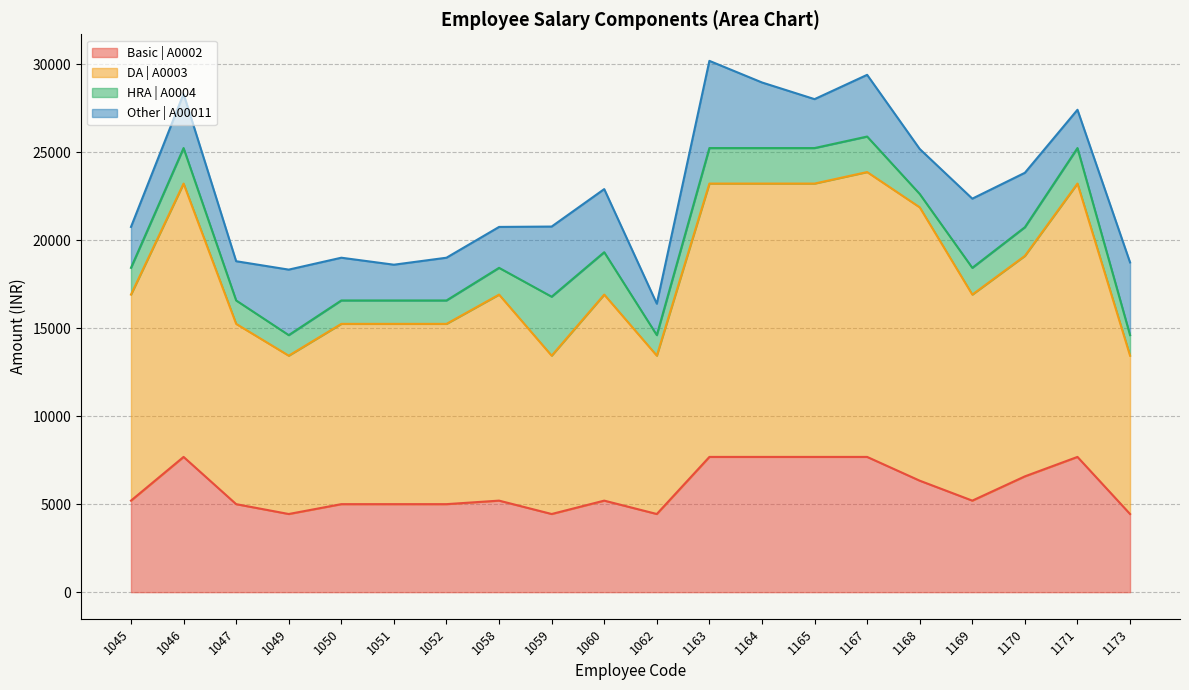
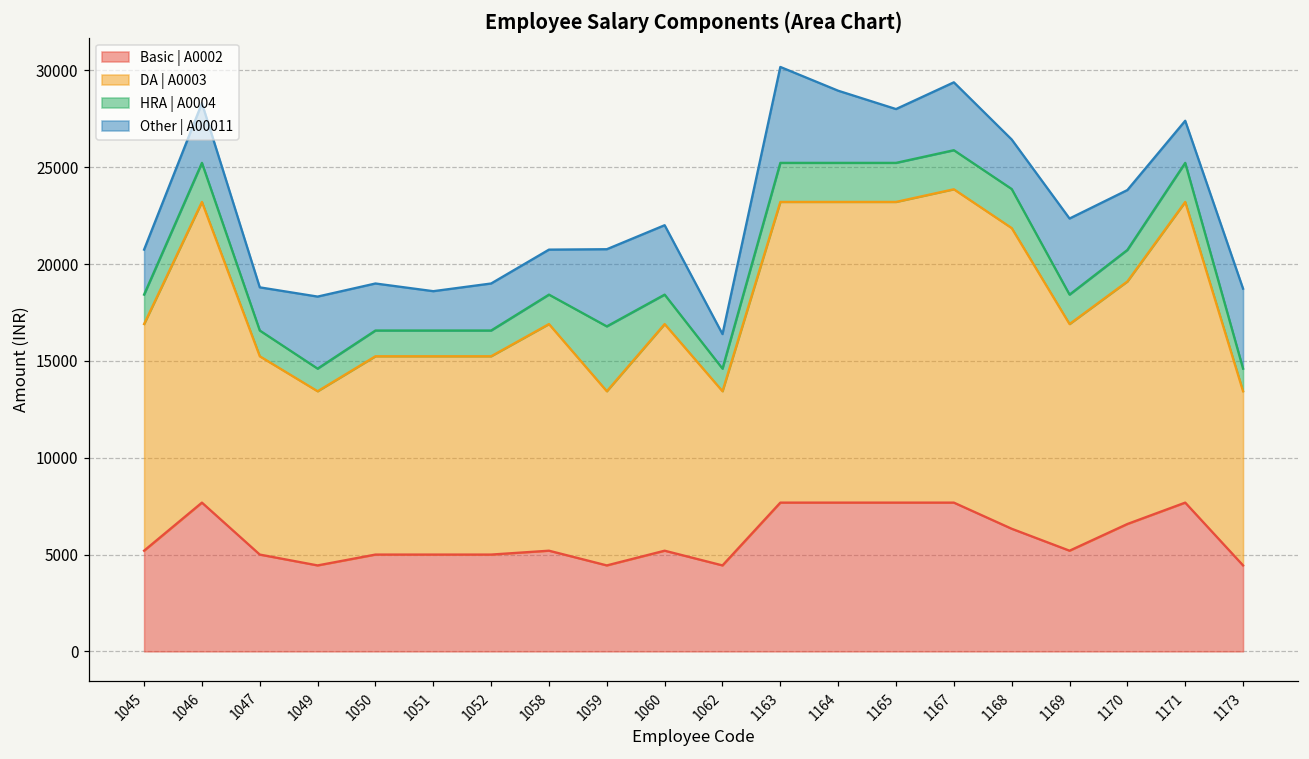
  {
    "Basic | A0002": {
      "1045": 5200,
      "1046": 7700,
      "1047": 5000,
      "1049": 4400,
      "1050": 5000,
      "1051": 5000,
      "1052": 5000,
      "1058": 5200,
      "1059": 4400,
      "1060": 5200,
      "1062": 4400,
      "1163": 7700,
      "1164": 7700,
      "1165": 7700,
      "1167": 7700,
      "1168": 6300,
      "1169": 5200,
      "1170": 6600,
      "1171": 7700,
      "1173": 4400
    },
    "DA | A0003": {
      "1045": 11700,
      "1046": 15500,
      "1047": 10200,
      "1049": 9000,
      "1050": 10200,
      "1051": 10200,
      "1052": 10200,
      "1058": 11700,
      "1059": 9000,
      "1060": 11700,
      "1062": 9000,
      "1163": 15500,
      "1164": 15500,
      "1165": 15500,
      "1167": 16200,
      "1168": 15500,
      "1169": 11700,
      "1170": 12500,
      "1171": 15500,
      "1173": 9000
    },
    "HRA | A0004": {
      "1045": 1500,
      "1046": 2000,
      "1047": 1300,
      "1049": 1200,
      "1050": 1300,
      "1051": 1300,
      "1052": 1300,
      "1058": 1500,
      "1059": 3400,
-     "1060": 2400,
+     "1060": 1500,
      "1062": 1200,
      "1163": 2000,
      "1164": 2000,
      "1165": 2000,
      "1167": 2000,
-     "1168": 800,
+     "1168": 2000,
      "1169": 1500,
      "1170": 1600,
      "1171": 2000,
      "1173": 1200
    },
    "Other | A00011": {
      "1045": 2300,
      "1047": 2200,
      "1049": 3700,
      "1050": 2400,
      "1051": 2000,
      "1052": 2400,
      "1058": 2300,
      "1059": 4000,
      "1060": 3600,
      "1062": 1800,
      "1163": 5000,
      "1164": 3700,
      "1165": 2800,
      "1167": 3500,
      "1168": 2600,
      "1169": 3900,
      "1170": 3100,
      "1171": 2200,
      "1173": 4100
    }
  }
